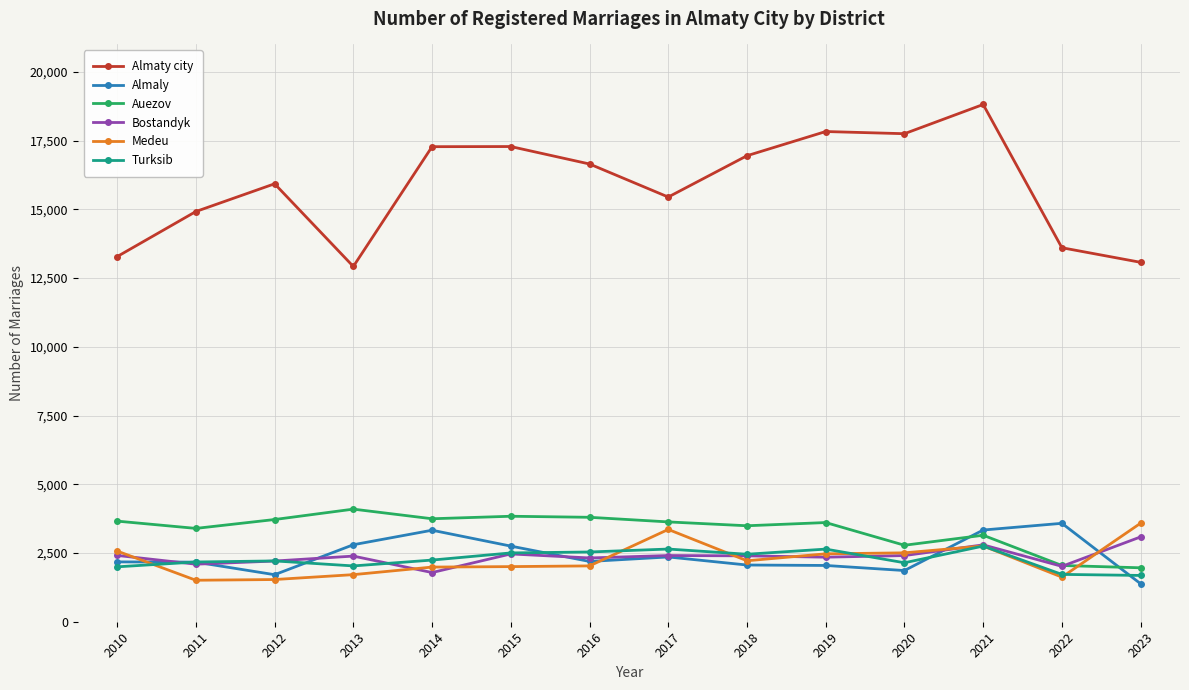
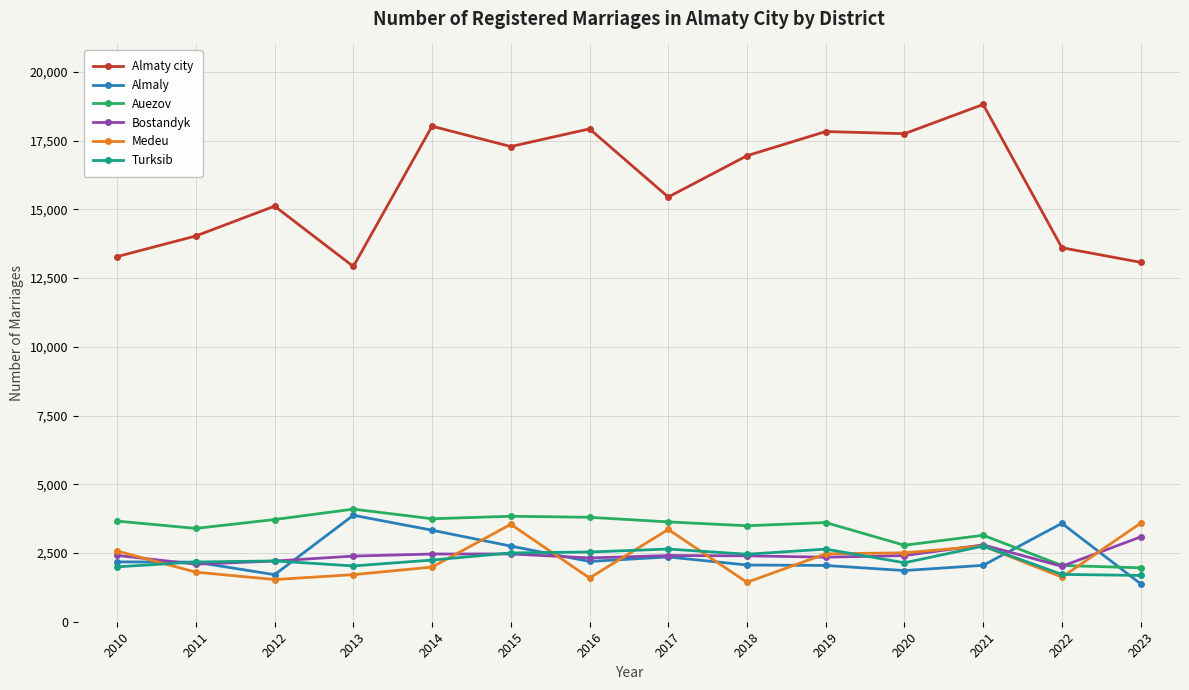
  {
    "Almaty city": {
      "2010": "13,300",
-     "2011": "14,900",
-     "2012": "15,900",
+     "2011": "14,000",
+     "2012": "15,100",
      "2013": "12,900",
-     "2014": "17,300",
+     "2014": "18,000",
      "2015": "17,300",
-     "2016": "16,700",
+     "2016": "17,900",
      "2017": "15,400",
      "2018": "17,000",
      "2019": "17,800",
      "2020": "17,800",
      "2021": "18,800",
      "2022": "13,600",
      "2023": "13,100"
    },
    "Almaly": {
      "2010": "2,200",
      "2012": "1,700",
-     "2013": "2,800",
+     "2013": "3,900",
      "2014": "3,300",
      "2015": "2,800",
      "2016": "2,200",
      "2018": "2,100",
      "2019": "2,000",
      "2020": "1,900",
-     "2021": "3,300",
+     "2021": "2,100",
      "2022": "3,600",
      "2023": "1,400"
    },
    "Bostandyk": {
      "2010": "2,400",
      "2013": "2,400",
-     "2014": "1,800",
+     "2014": "2,500",
      "2016": "2,300",
      "2019": "2,300",
      "2020": "2,400",
      "2023": "3,100"
    },
    "Medeu": {
      "2010": "2,600",
-     "2011": "1,500",
+     "2011": "1,800",
      "2012": "1,500",
      "2013": "1,700",
      "2014": "2,000",
-     "2015": "2,000",
-     "2016": "2,000",
+     "2015": "3,500",
+     "2016": "1,600",
      "2017": "3,400",
-     "2018": "2,200",
+     "2018": "1,400",
      "2019": "2,500",
      "2020": "2,500",
      "2022": "1,600",
      "2023": "3,600"
    }
  }
